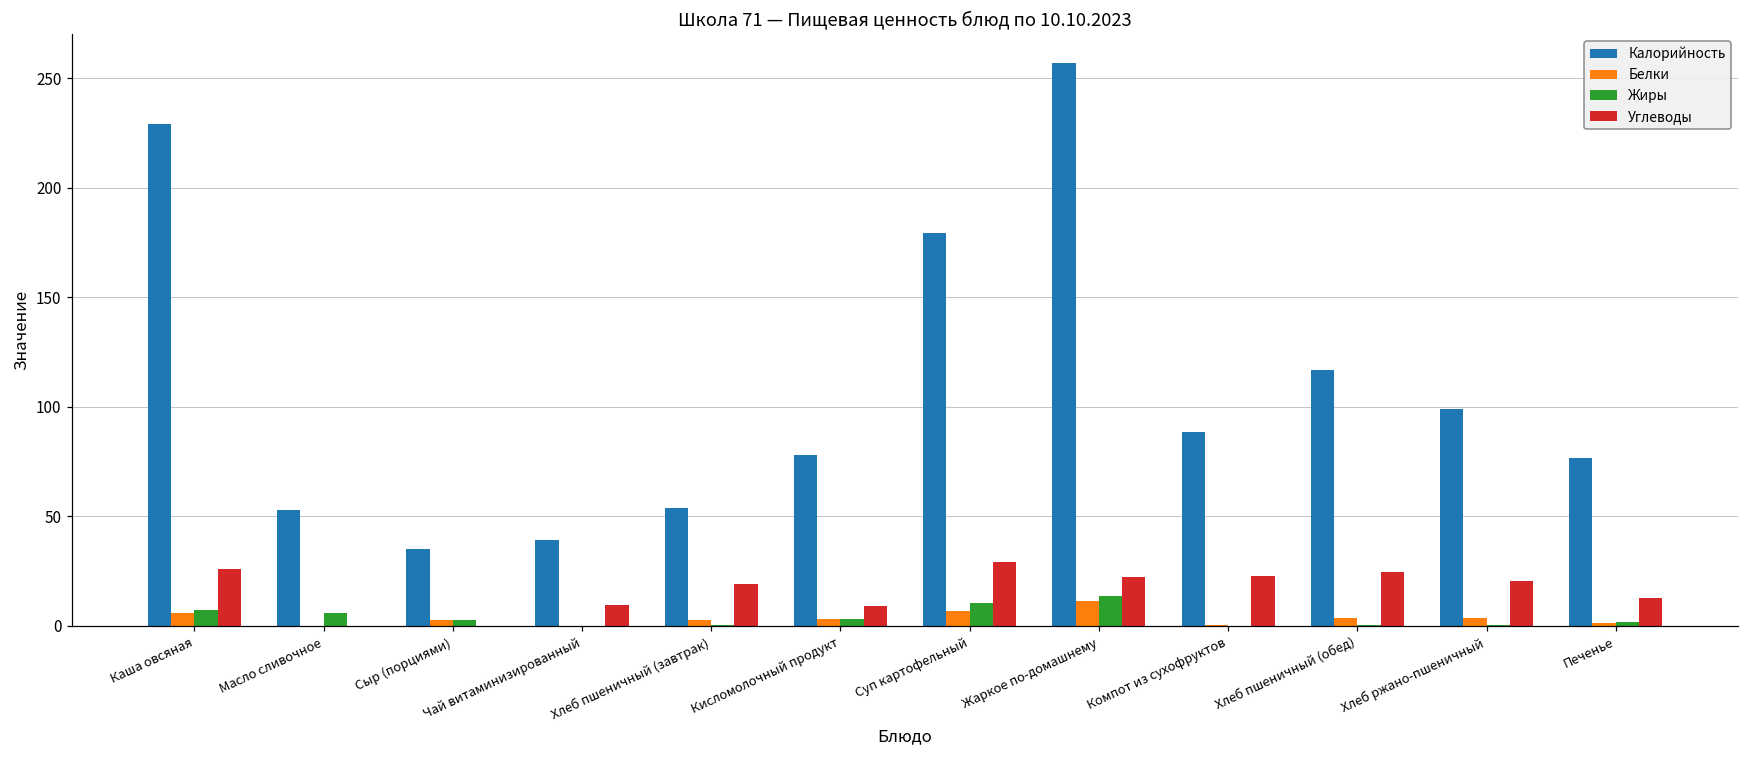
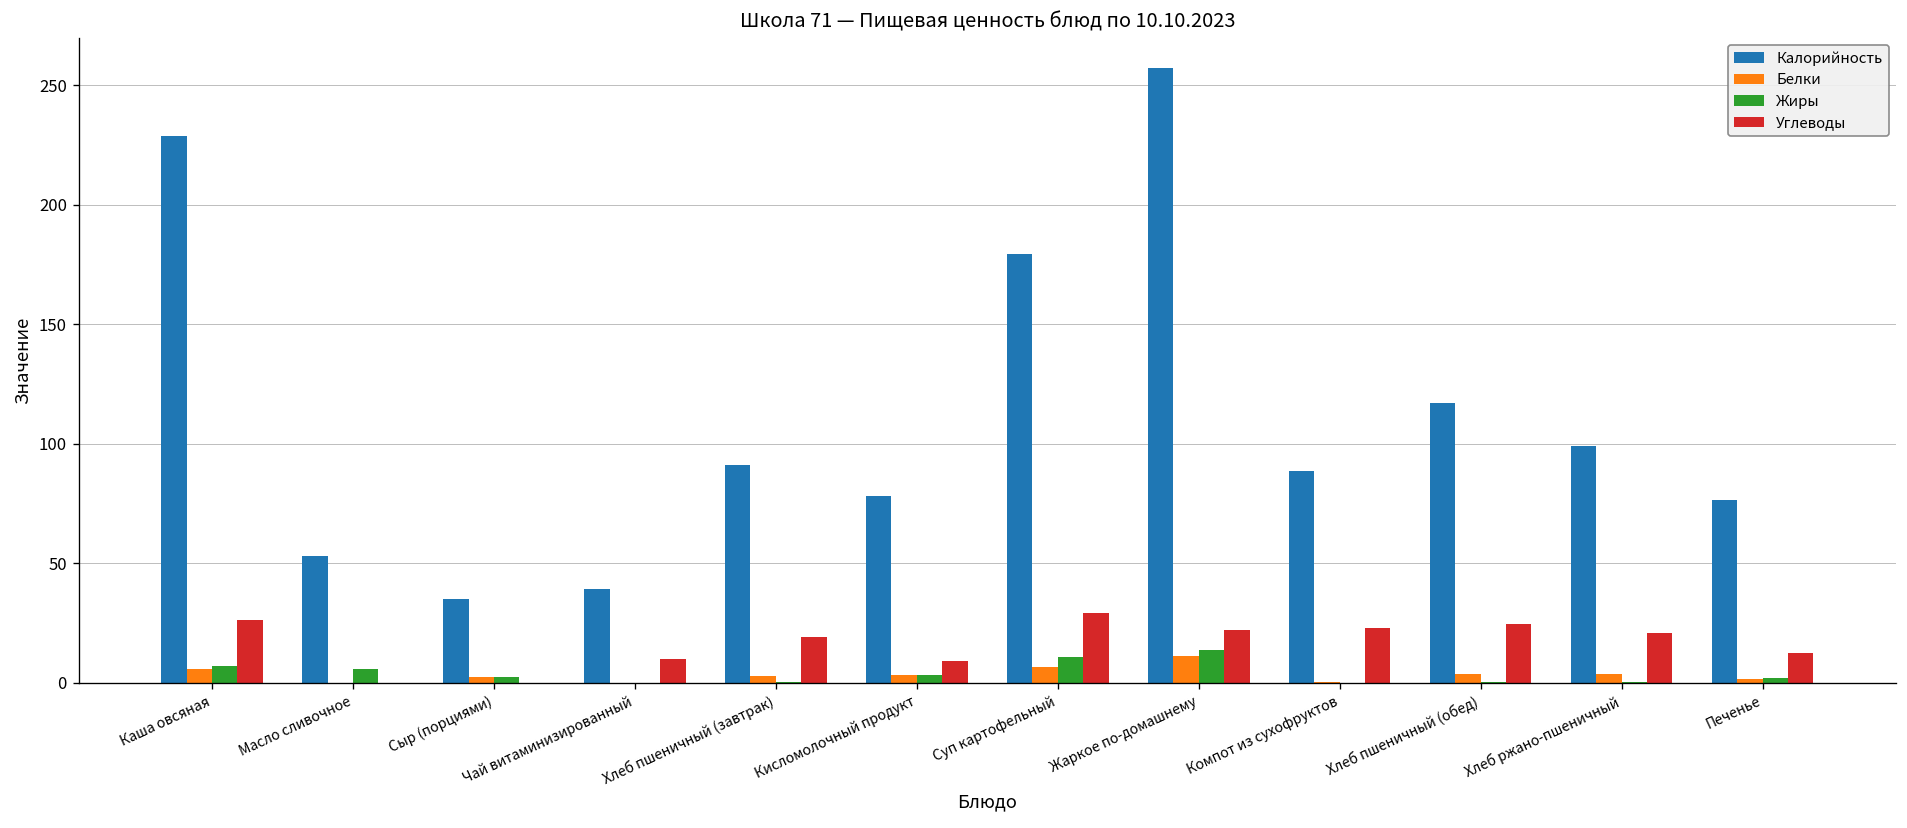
  {
    "Калорийность": {
      "Каша овсяная": 229,
      "Масло сливочное": 53,
      "Сыр (порциями)": 35,
      "Чай витаминизированный": 39,
-     "Хлеб пшеничный (завтрак)": 54,
+     "Хлеб пшеничный (завтрак)": 91,
      "Кисломолочный продукт": 78,
      "Суп картофельный": 180,
      "Жаркое по-домашнему": 257,
      "Компот из сухофруктов": 89,
      "Хлеб пшеничный (обед)": 117,
      "Хлеб ржано-пшеничный": 99,
      "Печенье": 77
    },
    "Белки": {
      "Каша овсяная": 6,
      "Сыр (порциями)": 3,
      "Чай витаминизированный": 0,
      "Хлеб пшеничный (завтрак)": 3,
      "Кисломолочный продукт": 3,
      "Суп картофельный": 7,
      "Жаркое по-домашнему": 11,
      "Хлеб пшеничный (обед)": 4,
      "Хлеб ржано-пшеничный": 4,
      "Печенье": 2
    },
    "Жиры": {
      "Каша овсяная": 7,
      "Масло сливочное": 6,
      "Сыр (порциями)": 3,
      "Чай витаминизированный": 0,
      "Кисломолочный продукт": 3,
      "Суп картофельный": 11,
      "Жаркое по-домашнему": 14,
      "Печенье": 2
    },
    "Углеводы": {
      "Каша овсяная": 26,
      "Сыр (порциями)": 0,
      "Чай витаминизированный": 10,
      "Хлеб пшеничный (завтрак)": 19,
      "Кисломолочный продукт": 9,
      "Суп картофельный": 29,
      "Жаркое по-домашнему": 22,
      "Компот из сухофруктов": 23,
      "Хлеб пшеничный (обед)": 25,
      "Хлеб ржано-пшеничный": 21,
      "Печенье": 13
    }
  }
